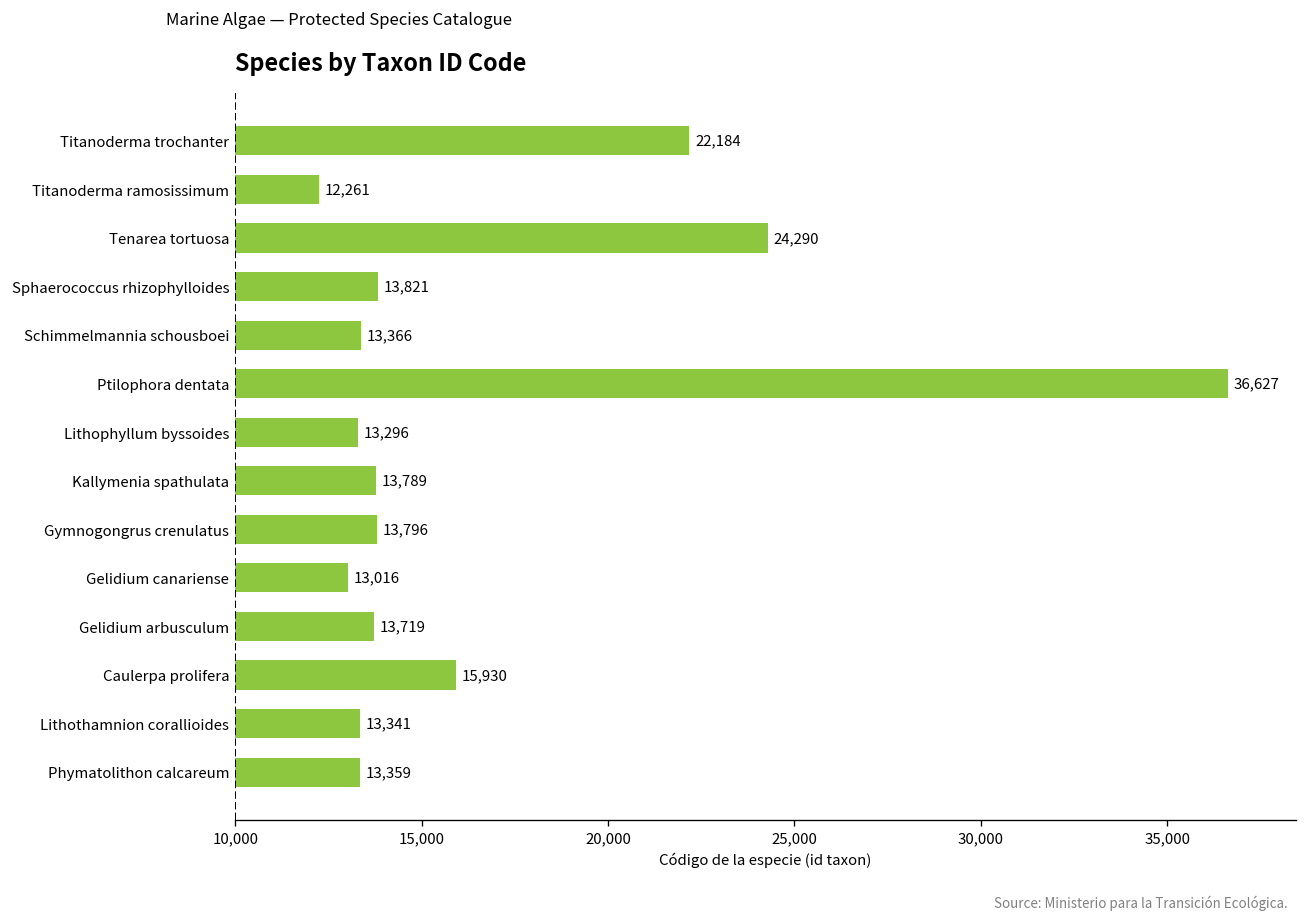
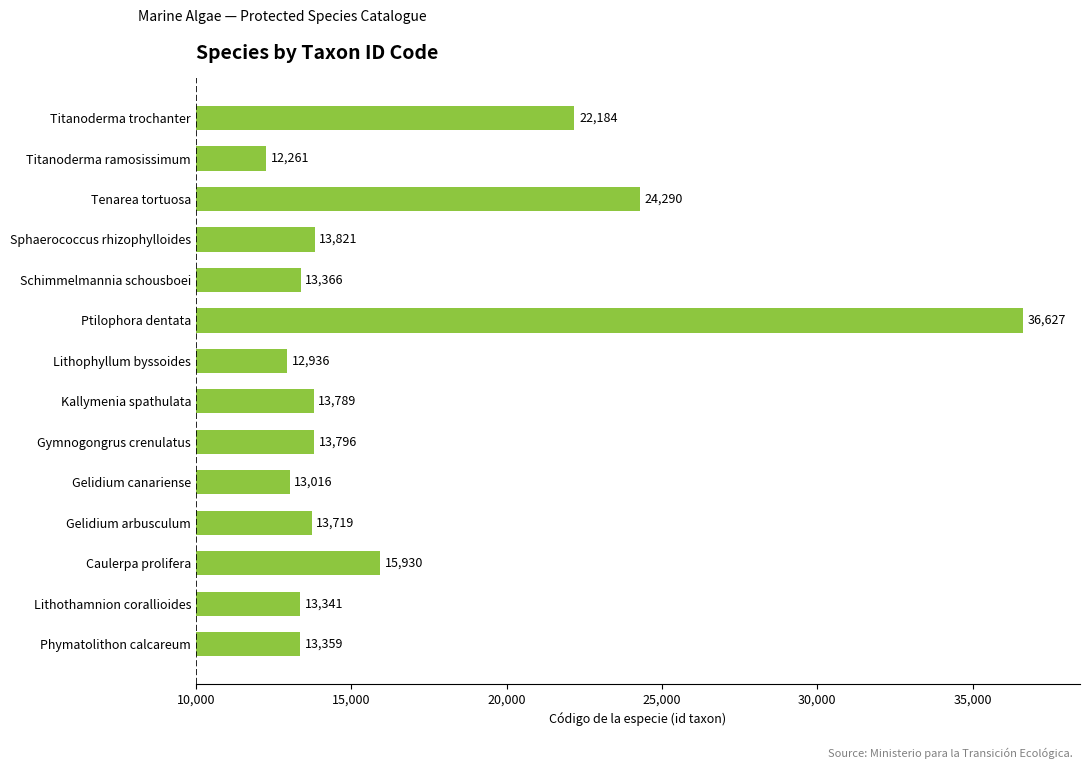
  {
    "Titanoderma trochanter": "22,184",
    "Titanoderma ramosissimum": "12,261",
    "Tenarea tortuosa": "24,290",
    "Sphaerococcus rhizophylloides": "13,821",
    "Schimmelmannia schousboei": "13,366",
    "Ptilophora dentata": "36,627",
-   "Lithophyllum byssoides": "13,296",
+   "Lithophyllum byssoides": "12,936",
    "Kallymenia spathulata": "13,789",
    "Gymnogongrus crenulatus": "13,796",
    "Gelidium canariense": "13,016",
    "Gelidium arbusculum": "13,719",
    "Caulerpa prolifera": "15,930",
    "Lithothamnion corallioides": "13,341",
    "Phymatolithon calcareum": "13,359"
  }
